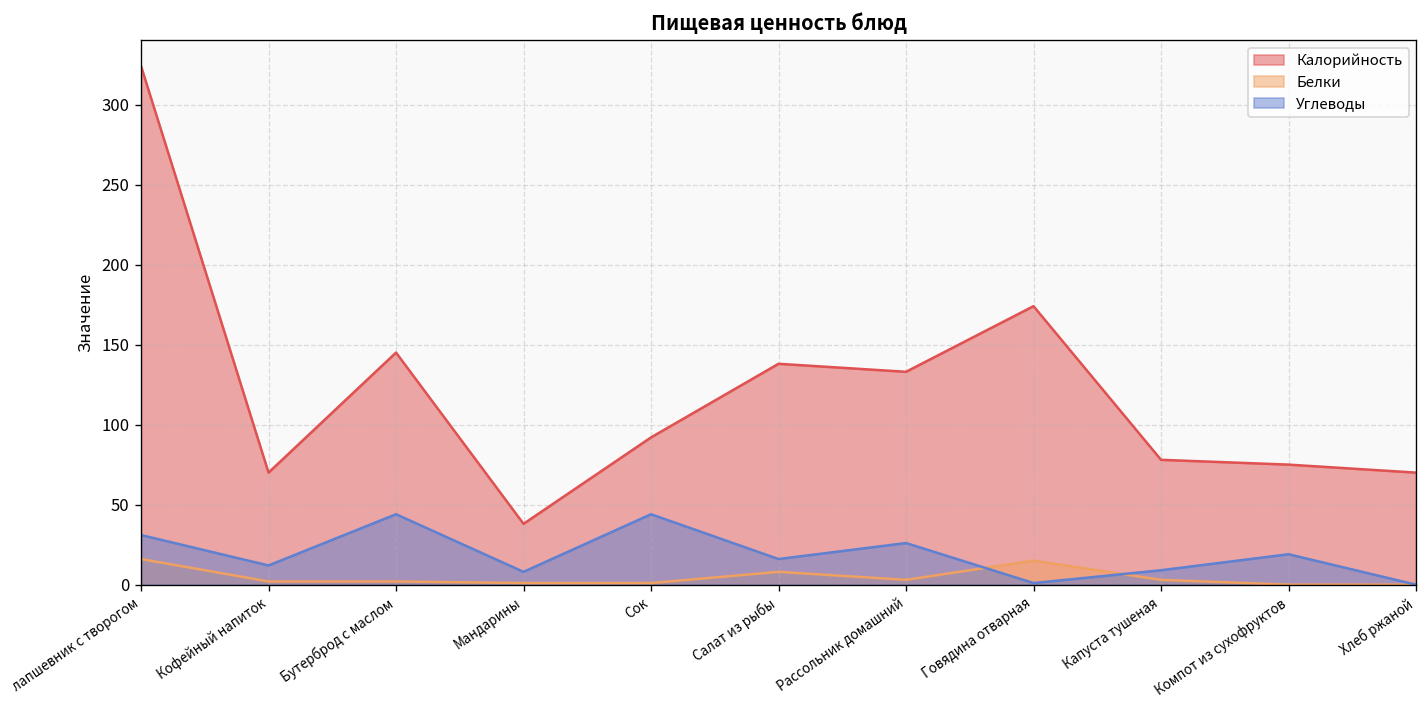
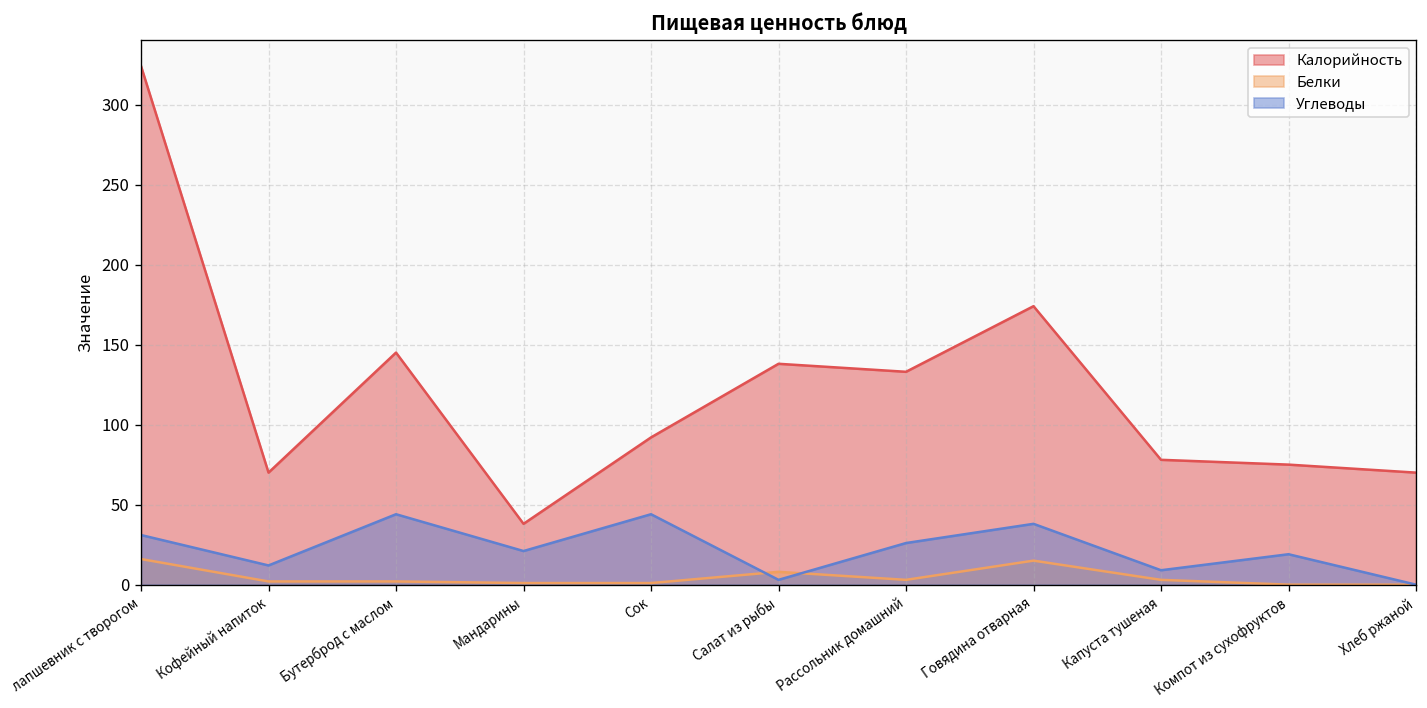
  {
    "Углеводы": {
      "лапшевник с творогом": 31,
      "Кофейный напиток": 12,
      "Бутерброд с маслом": 44,
-     "Мандарины": 8,
+     "Мандарины": 21,
      "Сок": 44,
-     "Салат из рыбы": 16,
+     "Салат из рыбы": 3,
      "Рассольник домашний": 26,
-     "Говядина отварная": 1,
+     "Говядина отварная": 38,
      "Капуста тушеная": 9,
      "Компот из сухофруктов": 19
    }
  }
